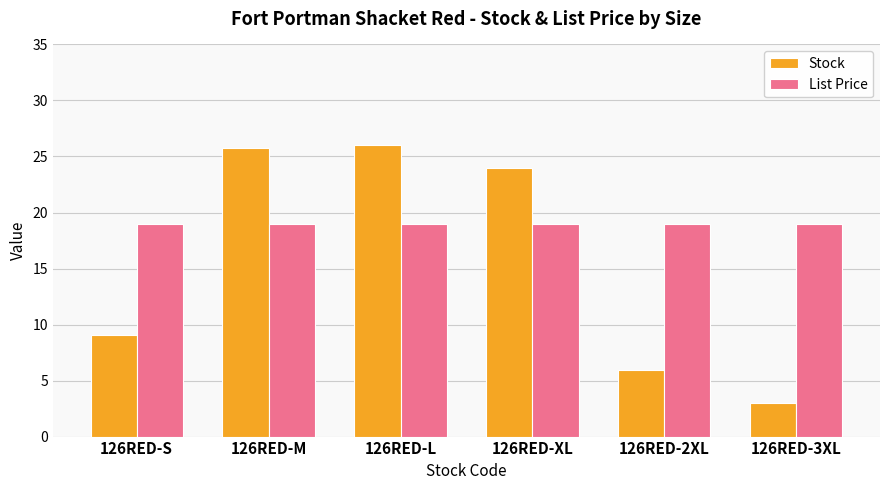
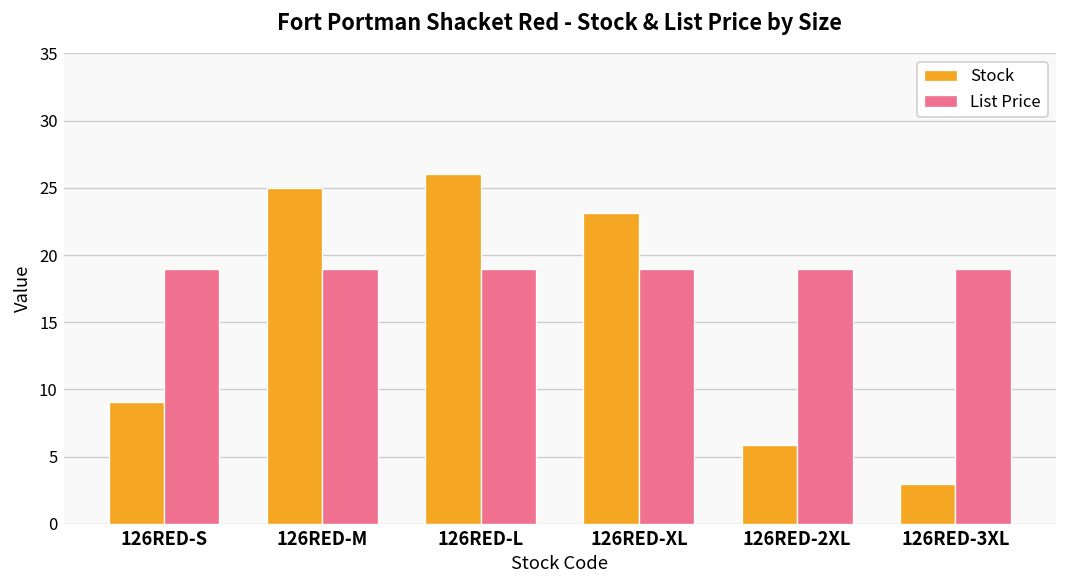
  {
    "Stock": {
      "126RED-S": 9.1,
-     "126RED-M": 25.8,
+     "126RED-M": 25.0,
      "126RED-L": 26.0,
-     "126RED-XL": 24.0,
+     "126RED-XL": 23.1,
      "126RED-2XL": 5.9,
      "126RED-3XL": 3.0
    },
    "List Price": {
      "126RED-S": 19.0,
      "126RED-M": 19.0,
      "126RED-L": 19.0,
      "126RED-XL": 19.0,
      "126RED-2XL": 19.0,
      "126RED-3XL": 19.0
    }
  }
